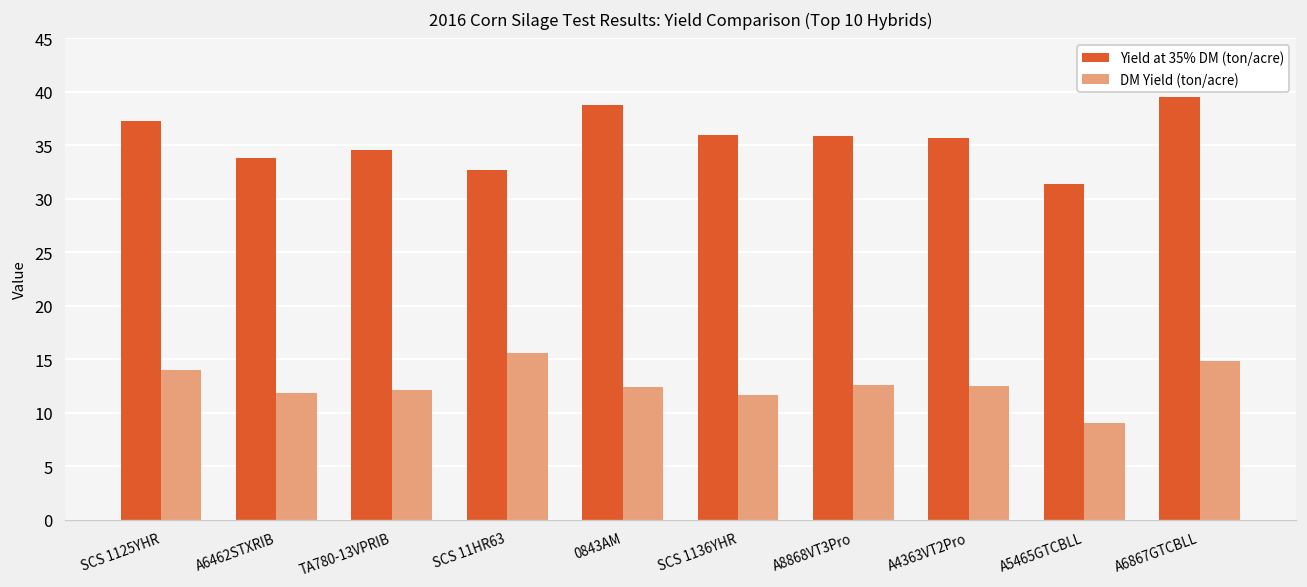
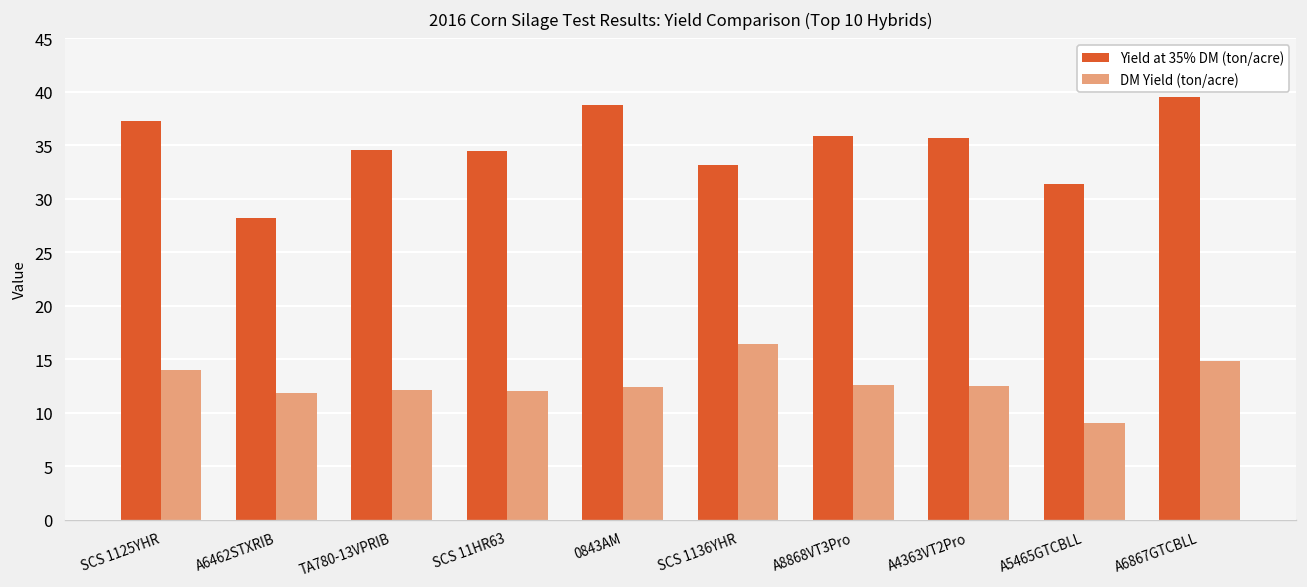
  {
    "Yield at 35% DM (ton/acre)": {
      "SCS 1125YHR": 37,
-     "A6462STXRIB": 34,
+     "A6462STXRIB": 28,
      "TA780-13VPRIB": 35,
-     "SCS 11HR63": 33,
+     "SCS 11HR63": 35,
      "0843AM": 39,
-     "SCS 1136YHR": 36,
+     "SCS 1136YHR": 33,
      "A8868VT3Pro": 36,
      "A4363VT2Pro": 36,
      "A5465GTCBLL": 31,
      "A6867GTCBLL": 40
    },
    "DM Yield (ton/acre)": {
      "SCS 1125YHR": 14,
      "A6462STXRIB": 12,
      "TA780-13VPRIB": 12,
-     "SCS 11HR63": 16,
+     "SCS 11HR63": 12,
      "0843AM": 12,
-     "SCS 1136YHR": 12,
+     "SCS 1136YHR": 16,
      "A8868VT3Pro": 13,
      "A4363VT2Pro": 12,
      "A5465GTCBLL": 9,
      "A6867GTCBLL": 15
    }
  }
